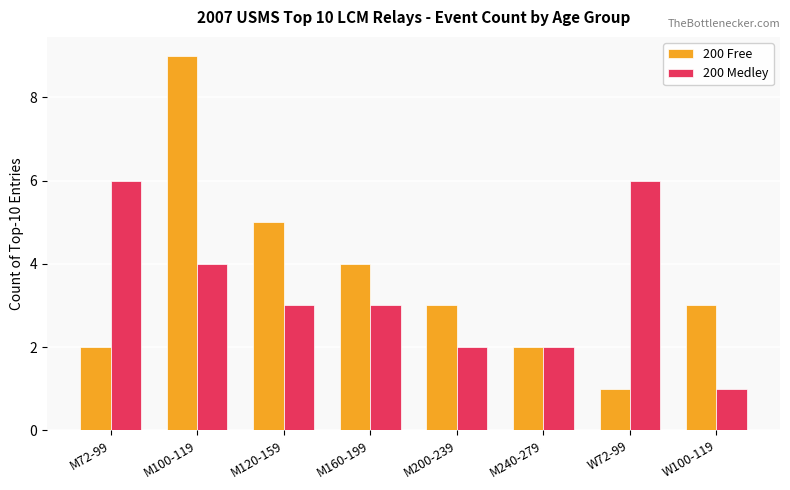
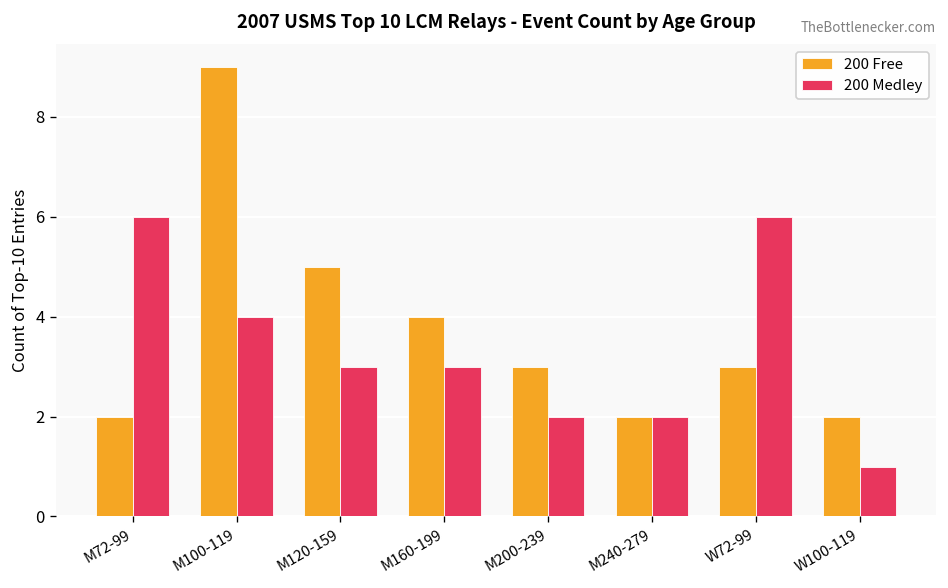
  {
    "200 Free": {
      "M72-99": 2,
      "M100-119": 9,
      "M120-159": 5,
      "M160-199": 4,
      "M200-239": 3,
      "M240-279": 2,
-     "W72-99": 1,
-     "W100-119": 3
+     "W72-99": 3,
+     "W100-119": 2
    },
    "200 Medley": {
      "M72-99": 6,
      "M100-119": 4,
      "M120-159": 3,
      "M160-199": 3,
      "M200-239": 2,
      "M240-279": 2,
      "W72-99": 6,
      "W100-119": 1
    }
  }
